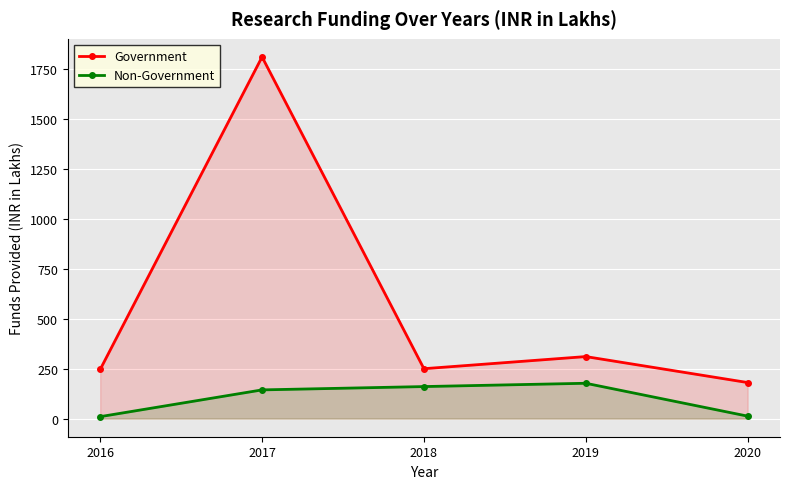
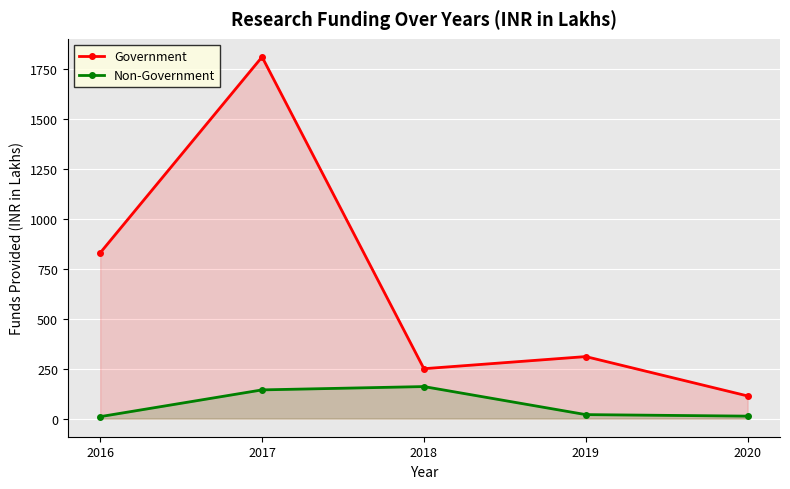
  {
    "Government": {
-     "2016": 250,
+     "2016": 830,
      "2017": 1810,
      "2018": 250,
      "2019": 310,
-     "2020": 180
+     "2020": 110
    },
    "Non-Government": {
      "2016": 10,
      "2017": 140,
      "2018": 160,
-     "2019": 180,
+     "2019": 20,
      "2020": 10
    }
  }
